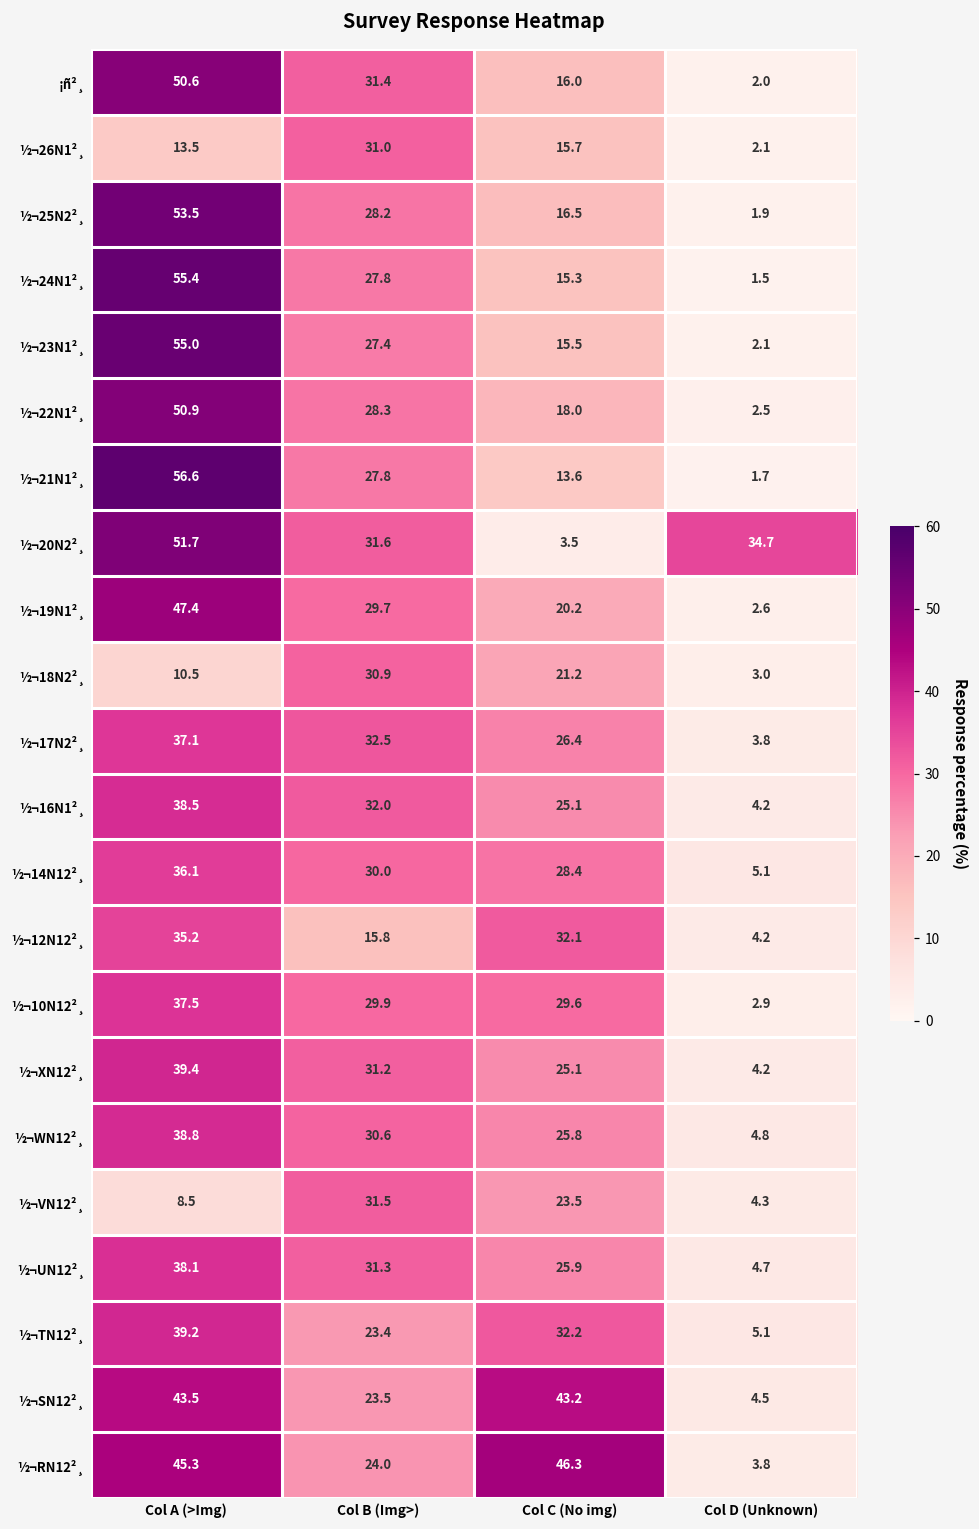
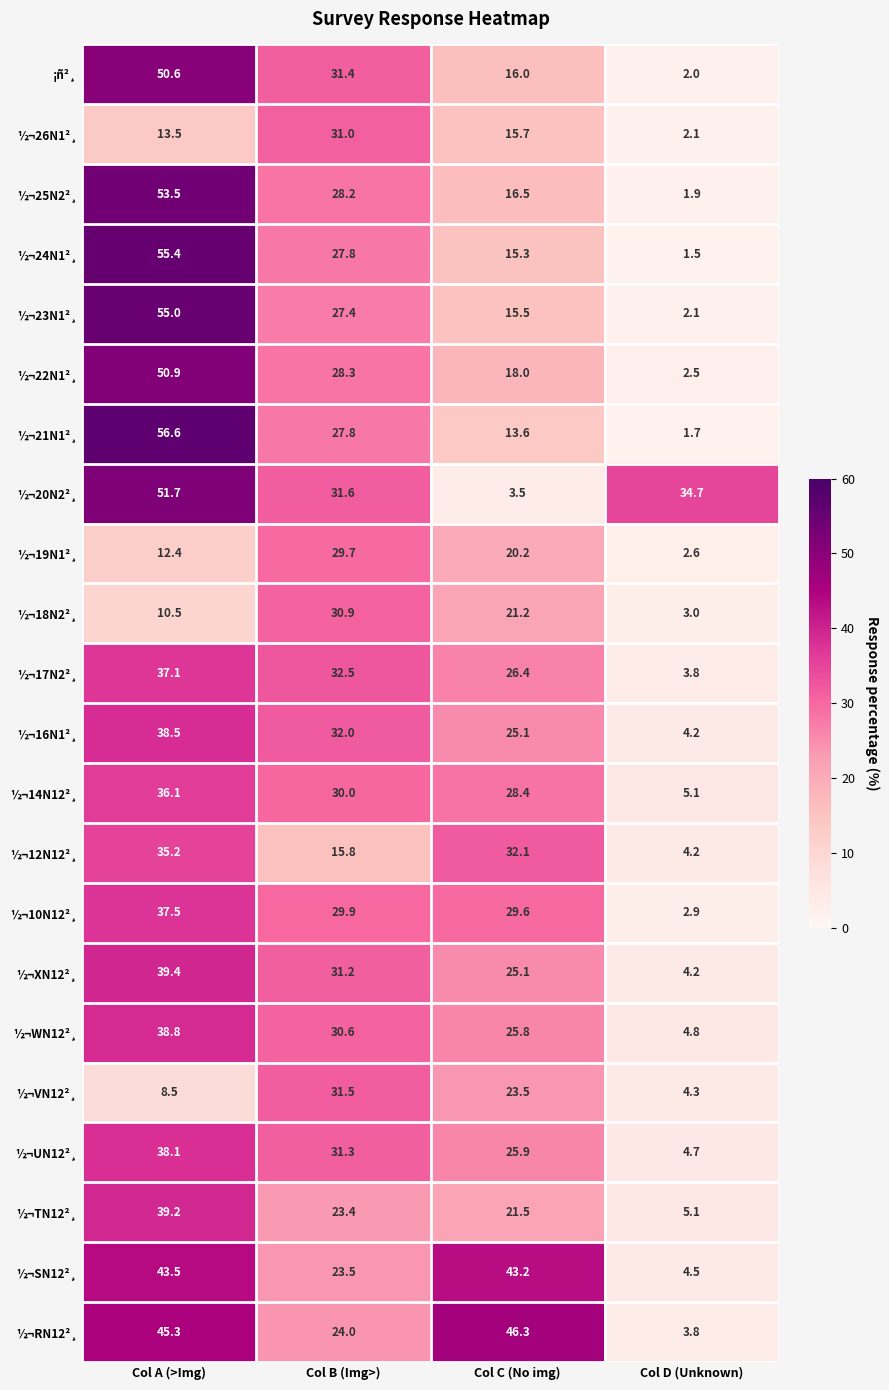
  {
    "¡ñ²¸": {
      "Col A (>Img)": 50.6,
      "Col B (Img>)": 31.4,
      "Col C (No img)": 16.0,
      "Col D (Unknown)": 2.0
    },
    "½¬26N1²¸": {
      "Col A (>Img)": 13.5,
      "Col B (Img>)": 31.0,
      "Col C (No img)": 15.7,
      "Col D (Unknown)": 2.1
    },
    "½¬25N2²¸": {
      "Col A (>Img)": 53.5,
      "Col B (Img>)": 28.2,
      "Col C (No img)": 16.5,
      "Col D (Unknown)": 1.9
    },
    "½¬24N1²¸": {
      "Col A (>Img)": 55.4,
      "Col B (Img>)": 27.8,
      "Col C (No img)": 15.3,
      "Col D (Unknown)": 1.5
    },
    "½¬23N1²¸": {
      "Col A (>Img)": 55.0,
      "Col B (Img>)": 27.4,
      "Col C (No img)": 15.5,
      "Col D (Unknown)": 2.1
    },
    "½¬22N1²¸": {
      "Col A (>Img)": 50.9,
      "Col B (Img>)": 28.3,
      "Col C (No img)": 18.0,
      "Col D (Unknown)": 2.5
    },
    "½¬21N1²¸": {
      "Col A (>Img)": 56.6,
      "Col B (Img>)": 27.8,
      "Col C (No img)": 13.6,
      "Col D (Unknown)": 1.7
    },
    "½¬20N2²¸": {
      "Col A (>Img)": 51.7,
      "Col B (Img>)": 31.6,
      "Col C (No img)": 3.5,
      "Col D (Unknown)": 34.7
    },
    "½¬19N1²¸": {
-     "Col A (>Img)": 47.4,
+     "Col A (>Img)": 12.4,
      "Col B (Img>)": 29.7,
      "Col C (No img)": 20.2,
      "Col D (Unknown)": 2.6
    },
    "½¬18N2²¸": {
      "Col A (>Img)": 10.5,
      "Col B (Img>)": 30.9,
      "Col C (No img)": 21.2,
      "Col D (Unknown)": 3.0
    },
    "½¬17N2²¸": {
      "Col A (>Img)": 37.1,
      "Col B (Img>)": 32.5,
      "Col C (No img)": 26.4,
      "Col D (Unknown)": 3.8
    },
    "½¬16N1²¸": {
      "Col A (>Img)": 38.5,
      "Col B (Img>)": 32.0,
      "Col C (No img)": 25.1,
      "Col D (Unknown)": 4.2
    },
    "½¬14N12²¸": {
      "Col A (>Img)": 36.1,
      "Col B (Img>)": 30.0,
      "Col C (No img)": 28.4,
      "Col D (Unknown)": 5.1
    },
    "½¬12N12²¸": {
      "Col A (>Img)": 35.2,
      "Col B (Img>)": 15.8,
      "Col C (No img)": 32.1,
      "Col D (Unknown)": 4.2
    },
    "½¬10N12²¸": {
      "Col A (>Img)": 37.5,
      "Col B (Img>)": 29.9,
      "Col C (No img)": 29.6,
      "Col D (Unknown)": 2.9
    },
    "½¬XN12²¸": {
      "Col A (>Img)": 39.4,
      "Col B (Img>)": 31.2,
      "Col C (No img)": 25.1,
      "Col D (Unknown)": 4.2
    },
    "½¬WN12²¸": {
      "Col A (>Img)": 38.8,
      "Col B (Img>)": 30.6,
      "Col C (No img)": 25.8,
      "Col D (Unknown)": 4.8
    },
    "½¬VN12²¸": {
      "Col A (>Img)": 8.5,
      "Col B (Img>)": 31.5,
      "Col C (No img)": 23.5,
      "Col D (Unknown)": 4.3
    },
    "½¬UN12²¸": {
      "Col A (>Img)": 38.1,
      "Col B (Img>)": 31.3,
      "Col C (No img)": 25.9,
      "Col D (Unknown)": 4.7
    },
    "½¬TN12²¸": {
      "Col A (>Img)": 39.2,
      "Col B (Img>)": 23.4,
-     "Col C (No img)": 32.2,
+     "Col C (No img)": 21.5,
      "Col D (Unknown)": 5.1
    },
    "½¬SN12²¸": {
      "Col A (>Img)": 43.5,
      "Col B (Img>)": 23.5,
      "Col C (No img)": 43.2,
      "Col D (Unknown)": 4.5
    },
    "½¬RN12²¸": {
      "Col A (>Img)": 45.3,
      "Col B (Img>)": 24.0,
      "Col C (No img)": 46.3,
      "Col D (Unknown)": 3.8
    }
  }
